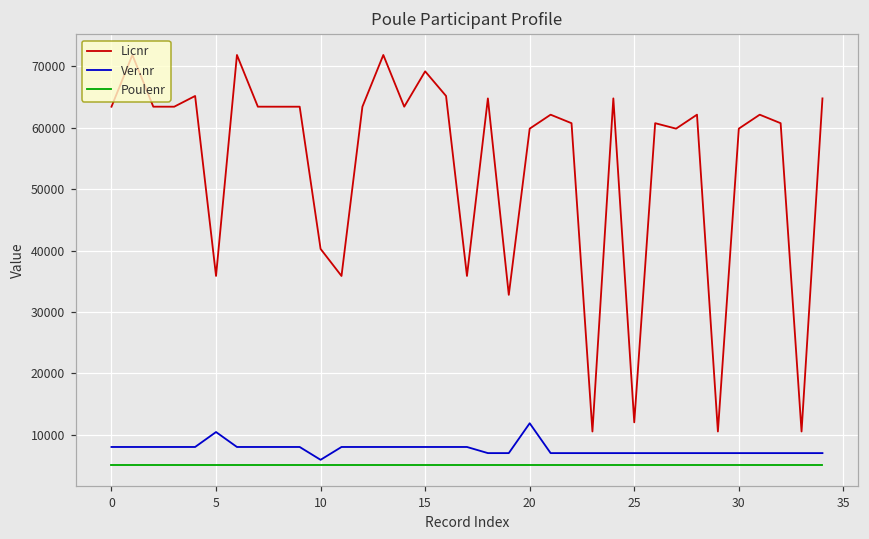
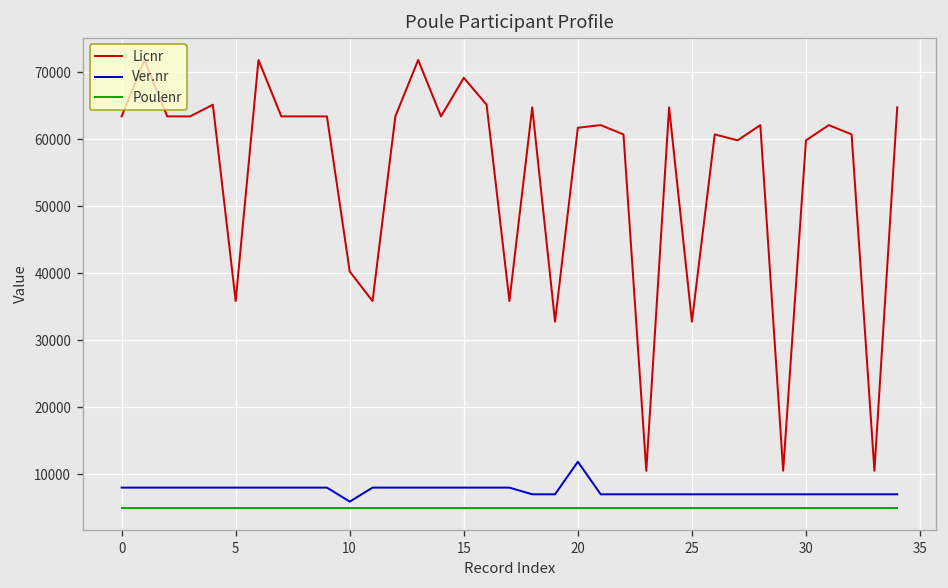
  {
    "Licnr": {
      "0": 63000,
      "5": 36000,
      "10": 40000,
      "15": 69000,
-     "20": 60000,
-     "25": 12000,
+     "20": 62000,
+     "25": 33000,
      "30": 60000
    },
    "Ver.nr": {
      "0": 8000,
-     "5": 10000,
+     "5": 8000,
      "10": 6000,
      "15": 8000,
      "20": 12000,
      "25": 7000,
      "30": 7000
    },
    "Poulenr": {
      "0": 5000,
      "5": 5000,
      "10": 5000,
      "15": 5000,
      "20": 5000,
      "25": 5000,
      "30": 5000
    }
  }
